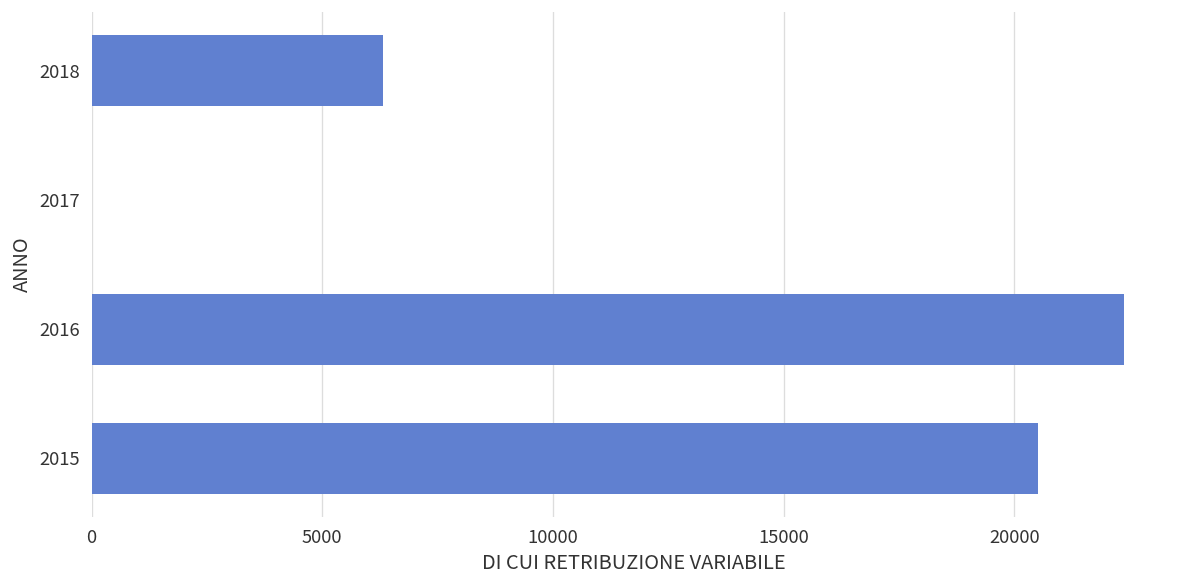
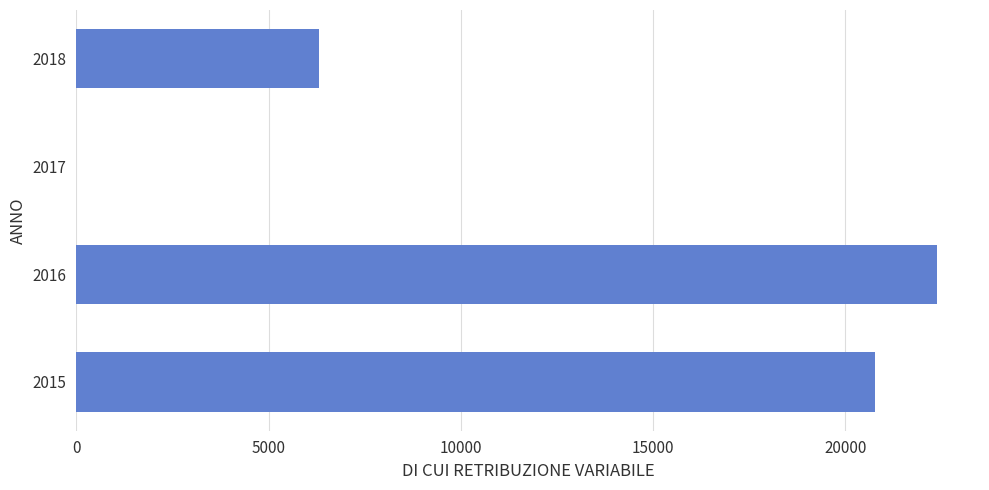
  {
    "2018": 6300,
    "2017": 0,
    "2016": 22400,
-   "2015": 20500
+   "2015": 20800
  }
